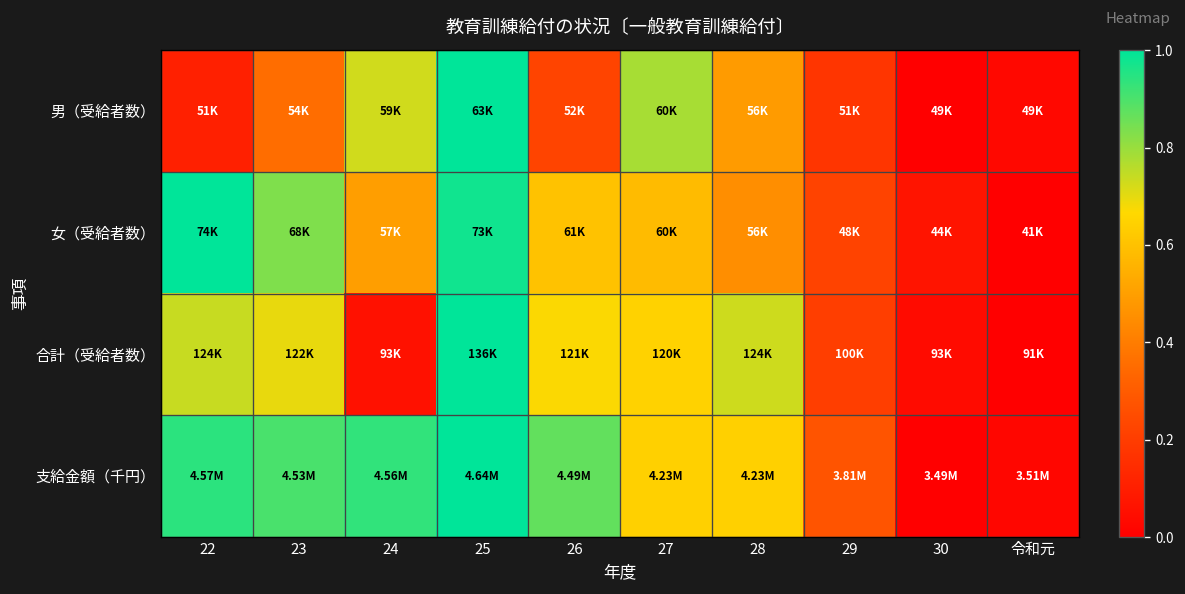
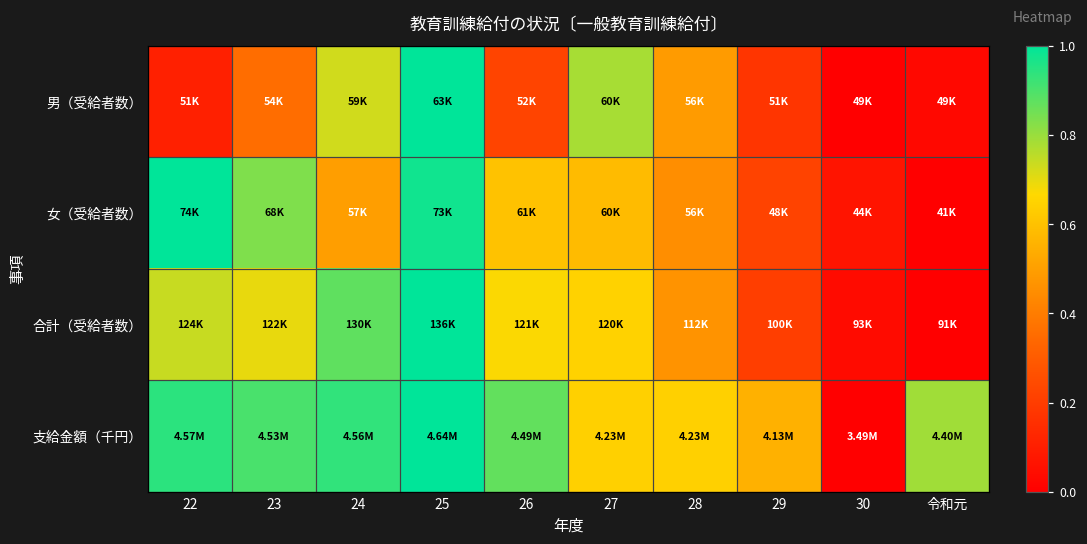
  {
    "男（受給者数）": {
      "22": "51K",
      "23": "54K",
      "24": "59K",
      "25": "63K",
      "26": "52K",
      "27": "60K",
      "28": "56K",
      "29": "51K",
      "30": "49K",
      "令和元": "49K"
    },
    "女（受給者数）": {
      "22": "74K",
      "23": "68K",
      "24": "57K",
      "25": "73K",
      "26": "61K",
      "27": "60K",
      "28": "56K",
      "29": "48K",
      "30": "44K",
      "令和元": "41K"
    },
    "合計（受給者数）": {
      "22": "124K",
      "23": "122K",
-     "24": "93K",
+     "24": "130K",
      "25": "136K",
      "26": "121K",
      "27": "120K",
-     "28": "124K",
+     "28": "112K",
      "29": "100K",
      "30": "93K",
      "令和元": "91K"
    },
    "支給金額（千円）": {
      "22": "4.57M",
      "23": "4.53M",
      "24": "4.56M",
      "25": "4.64M",
      "26": "4.49M",
      "27": "4.23M",
      "28": "4.23M",
-     "29": "3.81M",
+     "29": "4.13M",
      "30": "3.49M",
-     "令和元": "3.51M"
+     "令和元": "4.40M"
    }
  }
